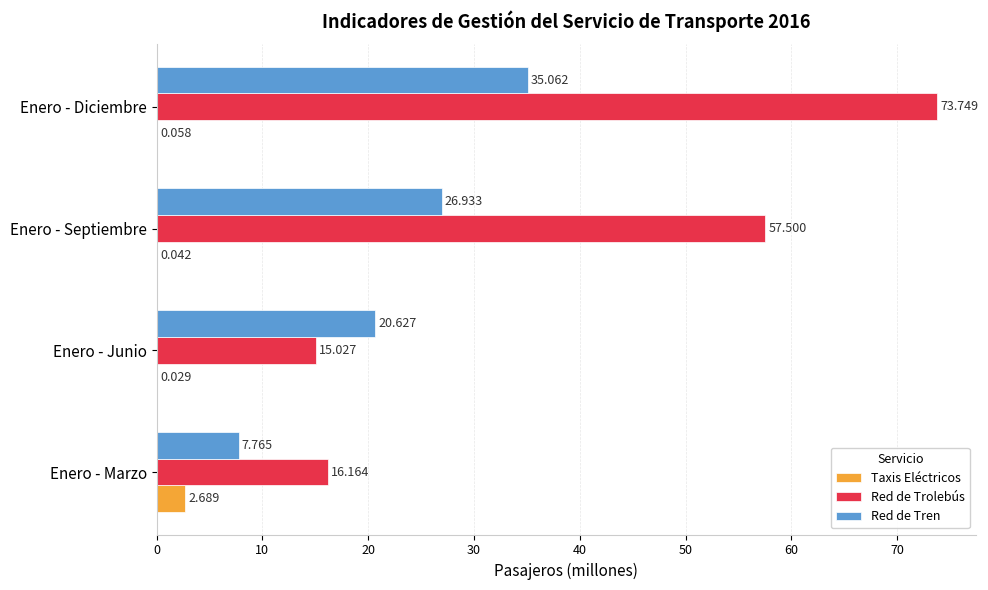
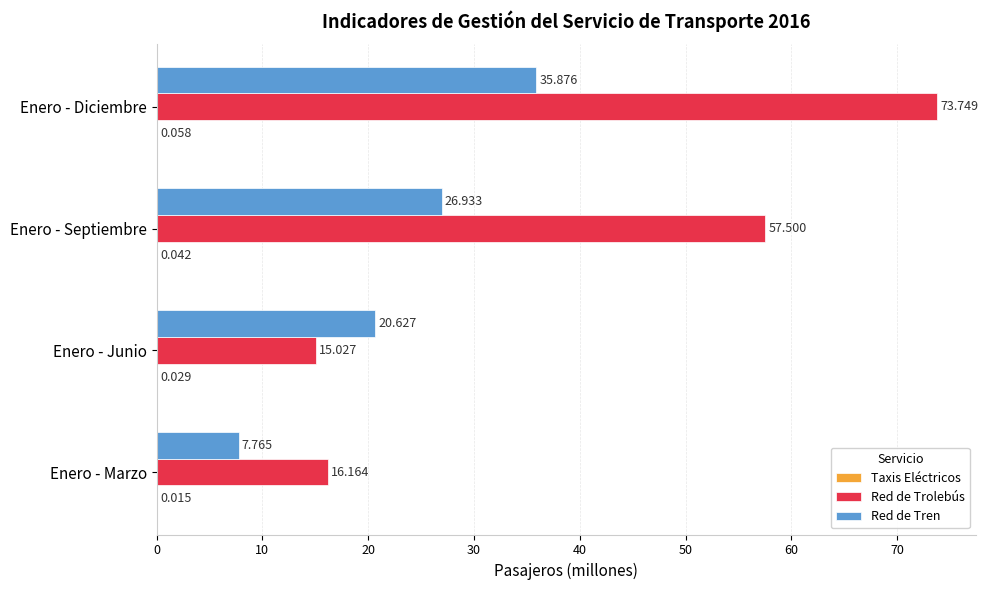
  {
    "Taxis Eléctricos": {
      "Enero - Diciembre": 0.058,
      "Enero - Septiembre": 0.042,
      "Enero - Junio": 0.029,
-     "Enero - Marzo": 2.689
+     "Enero - Marzo": 0.015
    },
    "Red de Trolebús": {
      "Enero - Diciembre": 73.749,
      "Enero - Septiembre": 57.500,
      "Enero - Junio": 15.027,
      "Enero - Marzo": 16.164
    },
    "Red de Tren": {
-     "Enero - Diciembre": 35.062,
+     "Enero - Diciembre": 35.876,
      "Enero - Septiembre": 26.933,
      "Enero - Junio": 20.627,
      "Enero - Marzo": 7.765
    }
  }
